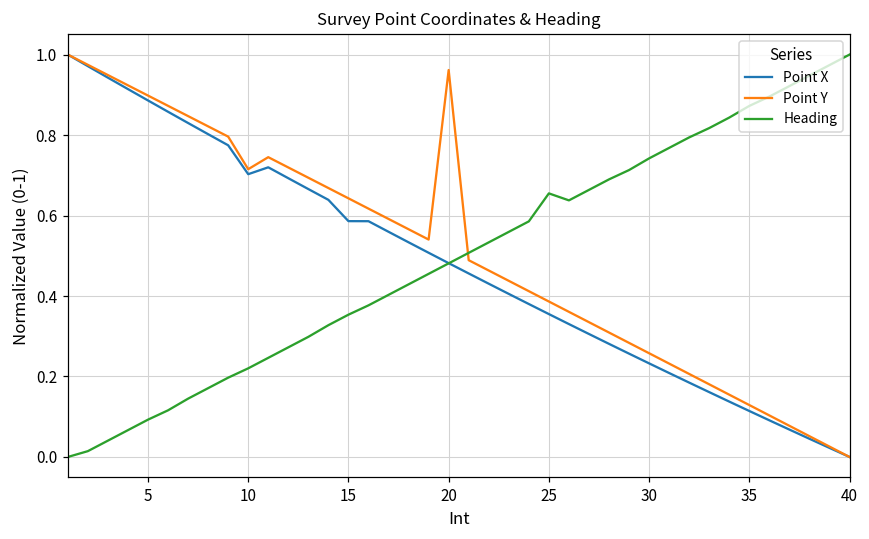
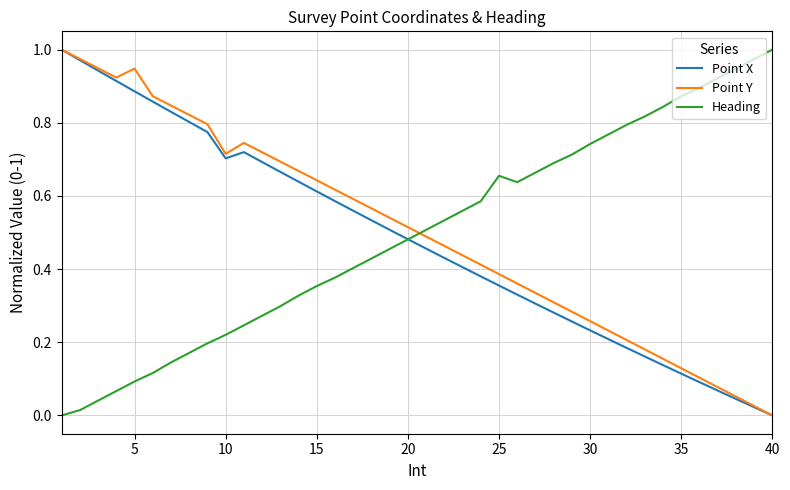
  {
    "Point X": {
      "5": 0.89,
      "10": 0.70,
-     "15": 0.59,
+     "15": 0.61,
      "25": 0.36,
      "30": 0.23,
      "35": 0.11
    },
    "Point Y": {
-     "5": 0.90,
+     "5": 0.95,
      "10": 0.72,
      "15": 0.64,
-     "20": 0.96,
+     "20": 0.51,
      "25": 0.39,
      "30": 0.26,
      "35": 0.13
    },
    "Heading": {
      "5": 0.09,
      "10": 0.22,
      "15": 0.35,
      "25": 0.66,
      "30": 0.74,
      "40": 1.00
    }
  }
